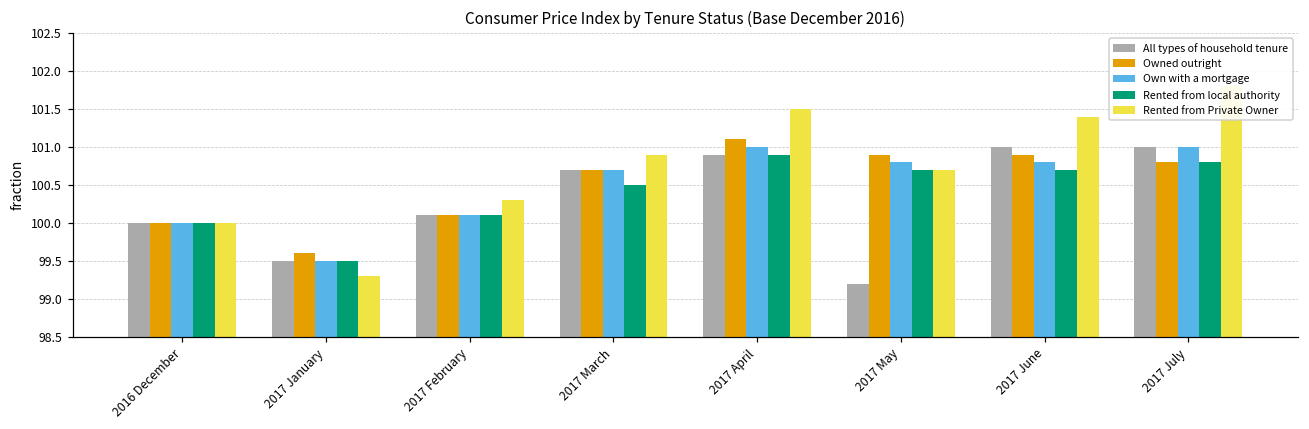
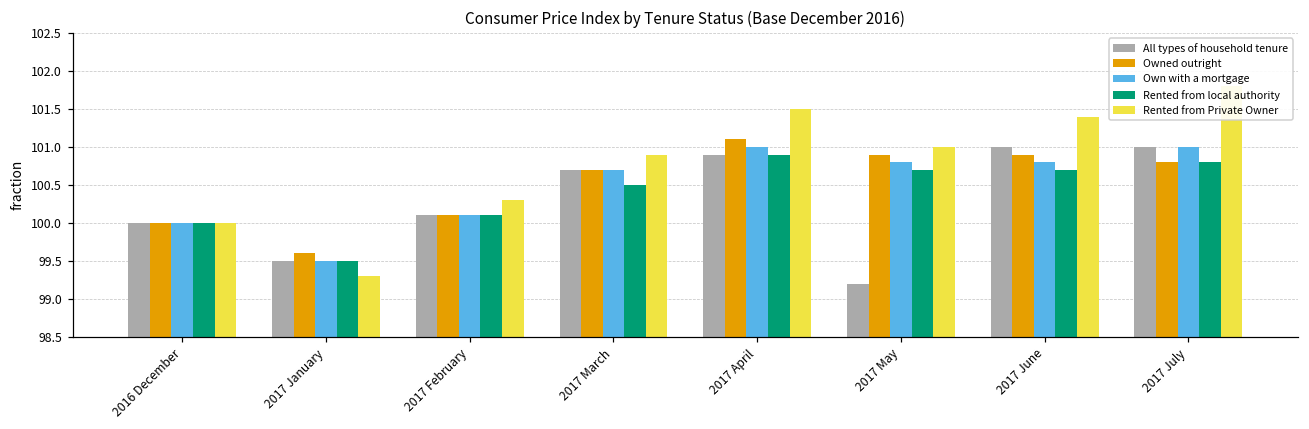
  {
    "All types of household tenure": {
      "2016 December": 100.0,
      "2017 January": 99.5,
      "2017 February": 100.1,
      "2017 March": 100.7,
      "2017 April": 100.9,
      "2017 May": 99.2,
      "2017 June": 101.0,
      "2017 July": 101.0
    },
    "Owned outright": {
      "2016 December": 100.0,
      "2017 January": 99.6,
      "2017 February": 100.1,
      "2017 March": 100.7,
      "2017 April": 101.1,
      "2017 May": 100.9,
      "2017 June": 100.9,
      "2017 July": 100.8
    },
    "Own with a mortgage": {
      "2016 December": 100.0,
      "2017 January": 99.5,
      "2017 February": 100.1,
      "2017 March": 100.7,
      "2017 April": 101.0,
      "2017 May": 100.8,
      "2017 June": 100.8,
      "2017 July": 101.0
    },
    "Rented from local authority": {
      "2016 December": 100.0,
      "2017 January": 99.5,
      "2017 February": 100.1,
      "2017 March": 100.5,
      "2017 April": 100.9,
      "2017 May": 100.7,
      "2017 June": 100.7,
      "2017 July": 100.8
    },
    "Rented from Private Owner": {
      "2016 December": 100.0,
      "2017 January": 99.3,
      "2017 February": 100.3,
      "2017 March": 100.9,
      "2017 April": 101.5,
-     "2017 May": 100.7,
+     "2017 May": 101.0,
      "2017 June": 101.4
    }
  }
